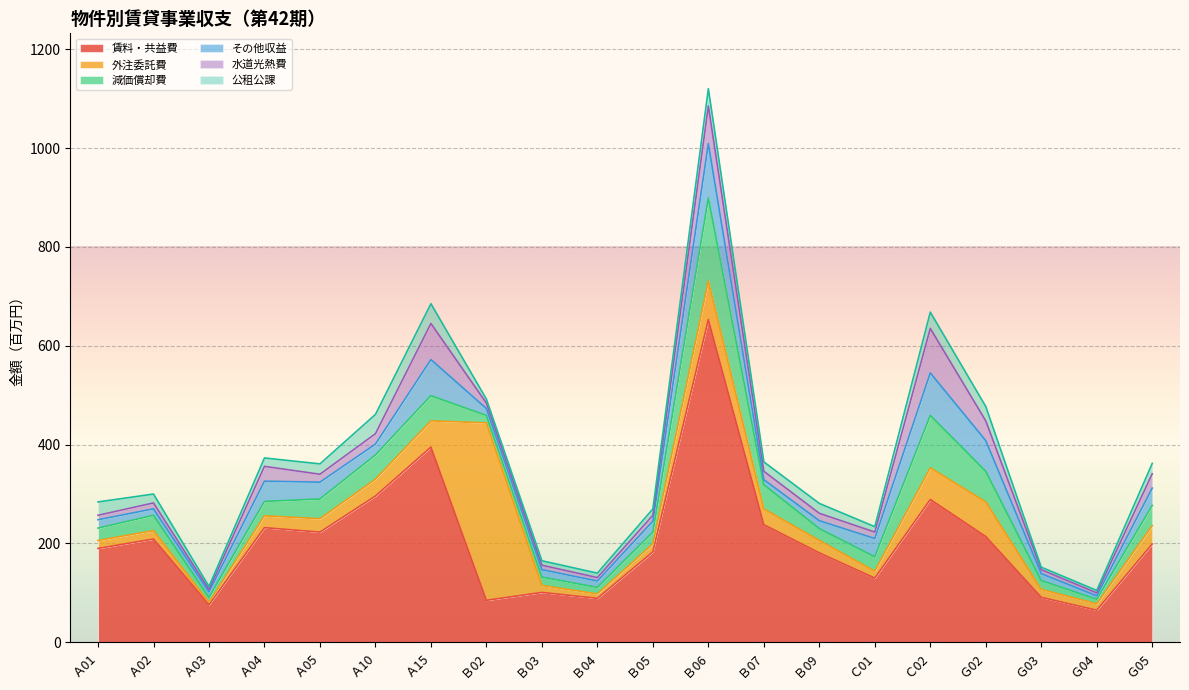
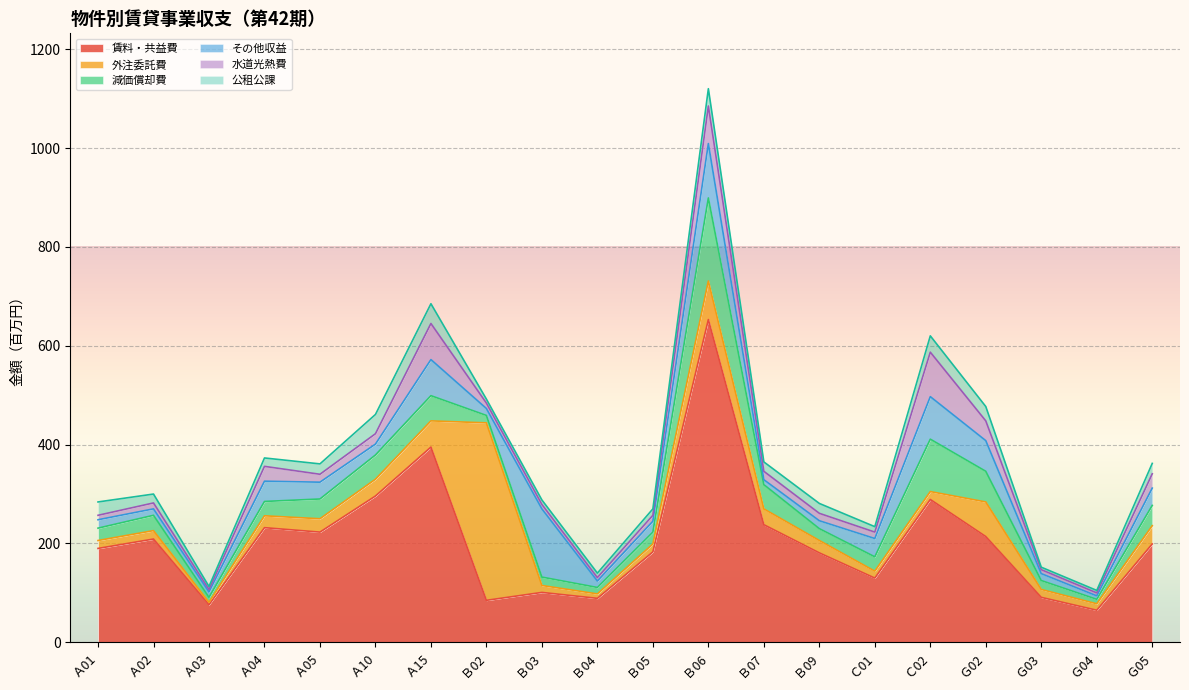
  {
    "賃料・共益費": {
      "Ａ01": 190,
      "Ａ02": 210,
      "Ａ04": 230,
      "Ａ05": 220,
      "Ａ10": 300,
      "Ａ15": 400,
      "Ｂ02": 90,
      "Ｂ03": 100,
      "Ｂ04": 90,
      "Ｂ05": 180,
      "Ｂ06": 650,
      "Ｂ07": 240,
      "Ｂ09": 180,
      "Ｃ01": 130,
      "Ｃ02": 290,
      "Ｇ02": 210,
      "Ｇ03": 90,
      "Ｇ04": 70,
      "Ｇ05": 200
    },
    "外注委託費": {
      "Ａ01": 20,
      "Ａ02": 20,
      "Ａ04": 20,
      "Ａ05": 30,
      "Ａ10": 30,
      "Ａ15": 50,
      "Ｂ02": 360,
      "Ｂ03": 10,
      "Ｂ04": 10,
      "Ｂ05": 20,
      "Ｂ06": 80,
      "Ｂ07": 30,
      "Ｂ09": 30,
      "Ｃ01": 10,
-     "Ｃ02": 60,
+     "Ｃ02": 20,
      "Ｇ02": 70,
      "Ｇ03": 20,
      "Ｇ04": 10,
      "Ｇ05": 40
    },
    "その他収益": {
      "Ａ01": 20,
      "Ａ02": 10,
      "Ａ04": 40,
      "Ａ05": 30,
      "Ａ10": 20,
      "Ａ15": 70,
      "Ｂ02": 10,
-     "Ｂ03": 20,
+     "Ｂ03": 140,
      "Ｂ04": 10,
      "Ｂ05": 20,
      "Ｂ06": 110,
      "Ｂ07": 10,
      "Ｂ09": 20,
      "Ｃ01": 40,
      "Ｃ02": 90,
      "Ｇ02": 60,
      "Ｇ03": 10,
      "Ｇ04": 10,
      "Ｇ05": 40
    },
    "水道光熱費": {
      "Ａ01": 10,
      "Ａ02": 10,
      "Ａ04": 30,
      "Ａ05": 20,
      "Ａ10": 20,
      "Ａ15": 70,
      "Ｂ02": 10,
      "Ｂ03": 10,
      "Ｂ04": 10,
      "Ｂ05": 10,
      "Ｂ06": 80,
      "Ｂ07": 20,
      "Ｂ09": 20,
      "Ｃ01": 10,
      "Ｃ02": 90,
      "Ｇ02": 40,
      "Ｇ05": 30
    }
  }
